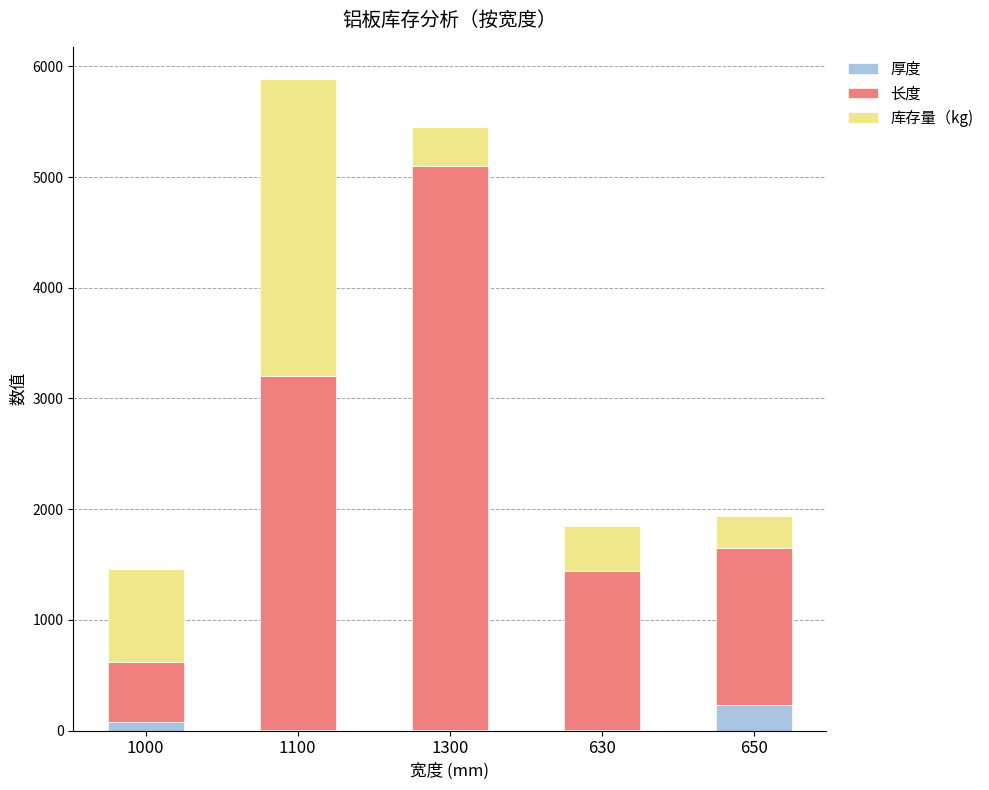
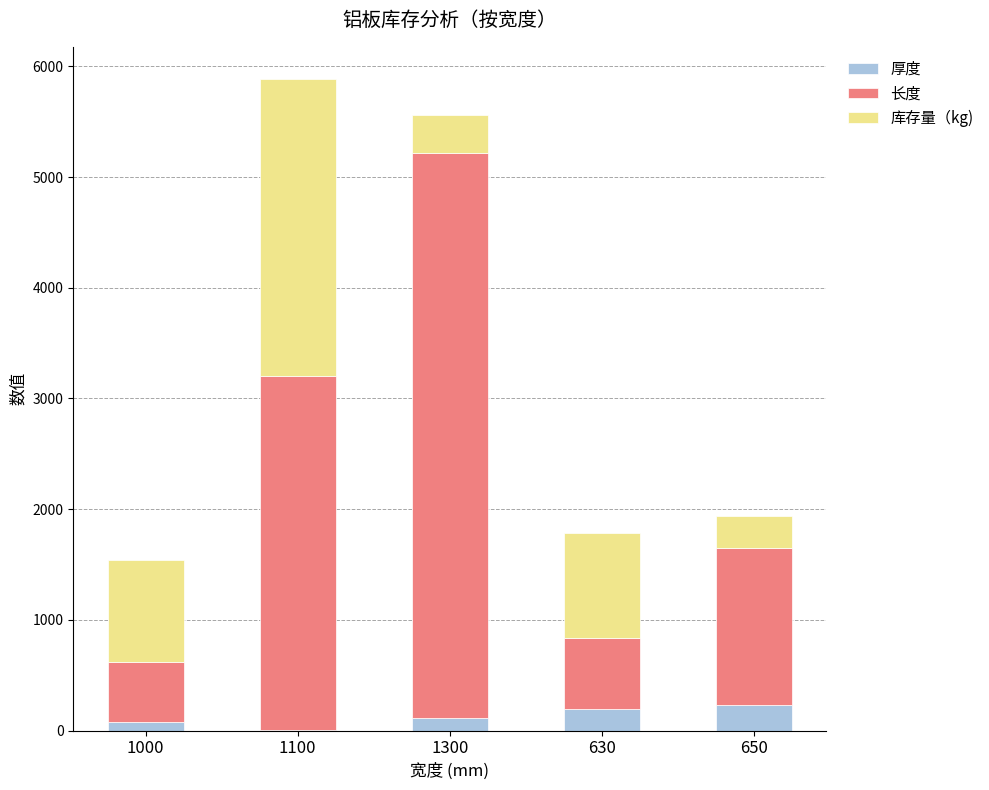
  {
    "厚度": {
      "1000": 80,
-     "1300": 0,
-     "630": 0,
+     "1300": 120,
+     "630": 190,
      "650": 230
    },
    "长度": {
      "1000": 540,
      "1100": 3200,
      "1300": 5100,
-     "630": 1440,
+     "630": 640,
      "650": 1420
    },
    "库存量（kg)": {
-     "1000": 840,
+     "1000": 920,
      "1100": 2680,
      "1300": 350,
-     "630": 410,
+     "630": 940,
      "650": 290
    }
  }
